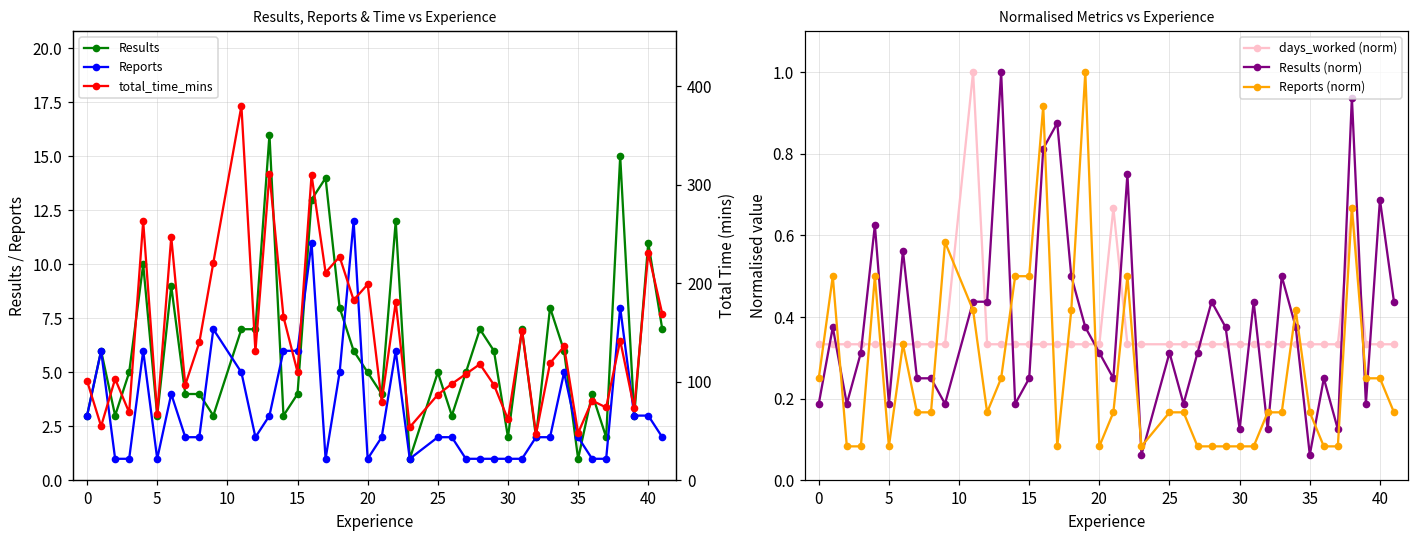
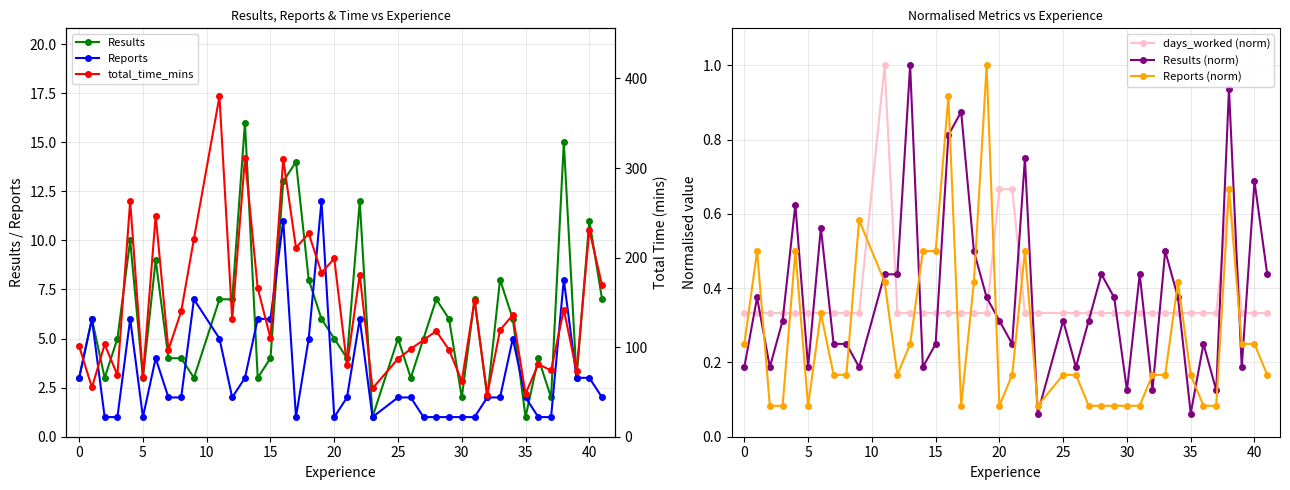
  {
    "Normalised Metrics vs Experience": {
      "days_worked (norm)": {
        "0": 0.33,
        "5": 0.33,
        "15": 0.33,
-       "20": 0.33,
+       "20": 0.67,
        "25": 0.33,
        "30": 0.33,
        "35": 0.33,
        "40": 0.33
      },
      "Results (norm)": {
        "0": 0.19,
        "5": 0.19,
        "15": 0.25,
        "20": 0.31,
        "25": 0.31,
        "30": 0.13,
        "35": 0.06,
        "40": 0.69
      },
      "Reports (norm)": {
        "0": 0.25,
        "5": 0.08,
        "15": 0.50,
        "20": 0.08,
        "25": 0.17,
        "30": 0.08,
        "35": 0.17,
        "40": 0.25
      }
    }
  }
